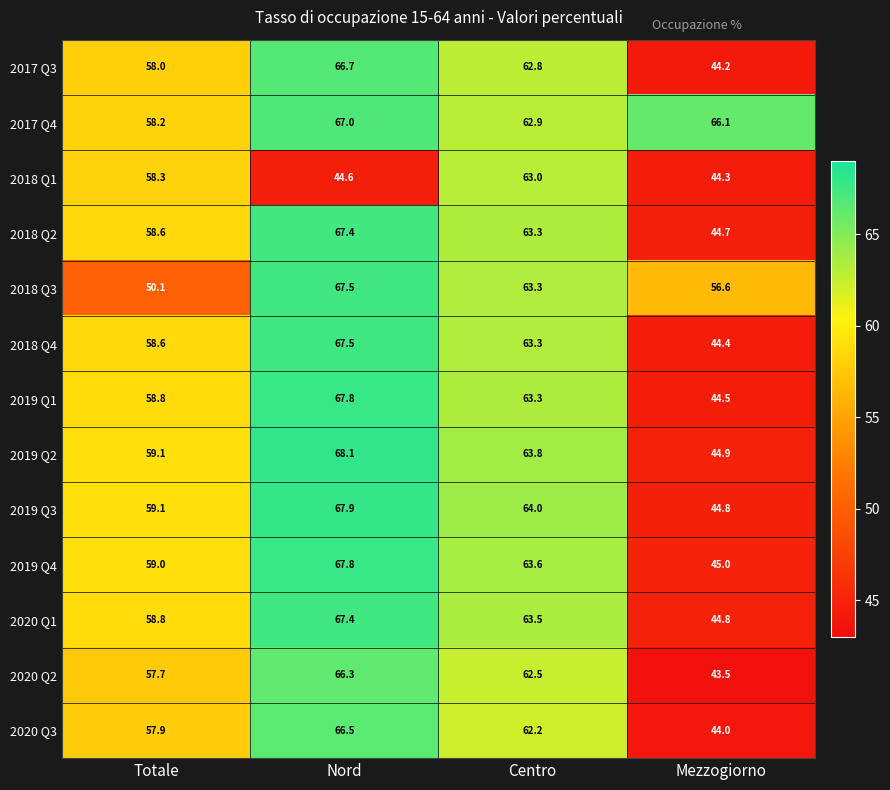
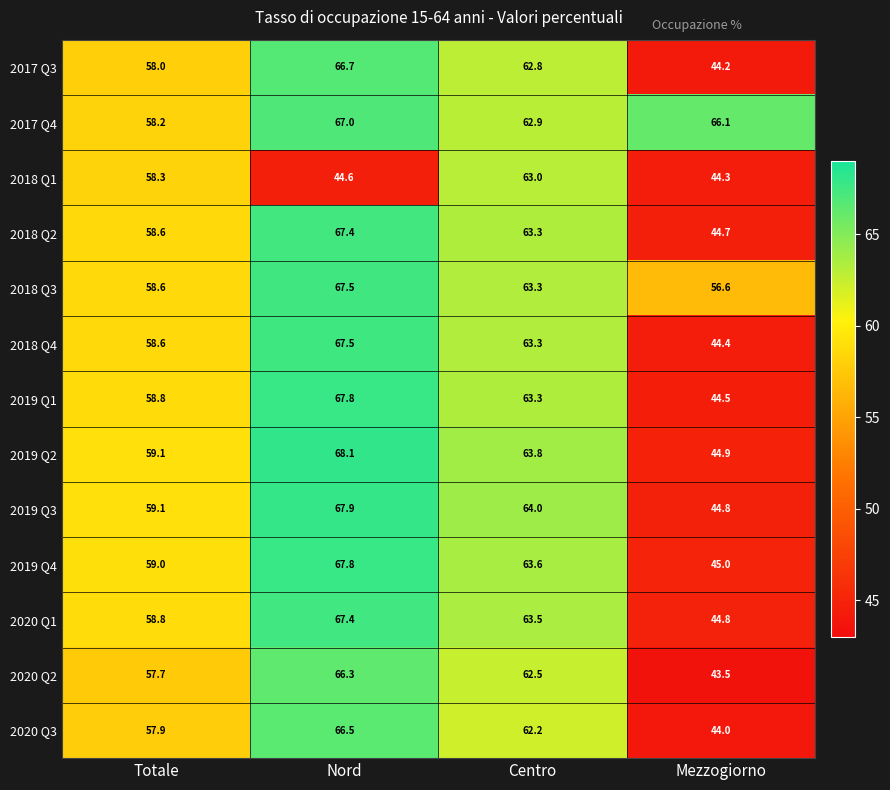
  {
    "2017 Q3": {
      "Totale": 58.0,
      "Nord": 66.7,
      "Centro": 62.8,
      "Mezzogiorno": 44.2
    },
    "2017 Q4": {
      "Totale": 58.2,
      "Nord": 67.0,
      "Centro": 62.9,
      "Mezzogiorno": 66.1
    },
    "2018 Q1": {
      "Totale": 58.3,
      "Nord": 44.6,
      "Centro": 63.0,
      "Mezzogiorno": 44.3
    },
    "2018 Q2": {
      "Totale": 58.6,
      "Nord": 67.4,
      "Centro": 63.3,
      "Mezzogiorno": 44.7
    },
    "2018 Q3": {
-     "Totale": 50.1,
+     "Totale": 58.6,
      "Nord": 67.5,
      "Centro": 63.3,
      "Mezzogiorno": 56.6
    },
    "2018 Q4": {
      "Totale": 58.6,
      "Nord": 67.5,
      "Centro": 63.3,
      "Mezzogiorno": 44.4
    },
    "2019 Q1": {
      "Totale": 58.8,
      "Nord": 67.8,
      "Centro": 63.3,
      "Mezzogiorno": 44.5
    },
    "2019 Q2": {
      "Totale": 59.1,
      "Nord": 68.1,
      "Centro": 63.8,
      "Mezzogiorno": 44.9
    },
    "2019 Q3": {
      "Totale": 59.1,
      "Nord": 67.9,
      "Centro": 64.0,
      "Mezzogiorno": 44.8
    },
    "2019 Q4": {
      "Totale": 59.0,
      "Nord": 67.8,
      "Centro": 63.6,
      "Mezzogiorno": 45.0
    },
    "2020 Q1": {
      "Totale": 58.8,
      "Nord": 67.4,
      "Centro": 63.5,
      "Mezzogiorno": 44.8
    },
    "2020 Q2": {
      "Totale": 57.7,
      "Nord": 66.3,
      "Centro": 62.5,
      "Mezzogiorno": 43.5
    },
    "2020 Q3": {
      "Totale": 57.9,
      "Nord": 66.5,
      "Centro": 62.2,
      "Mezzogiorno": 44.0
    }
  }
